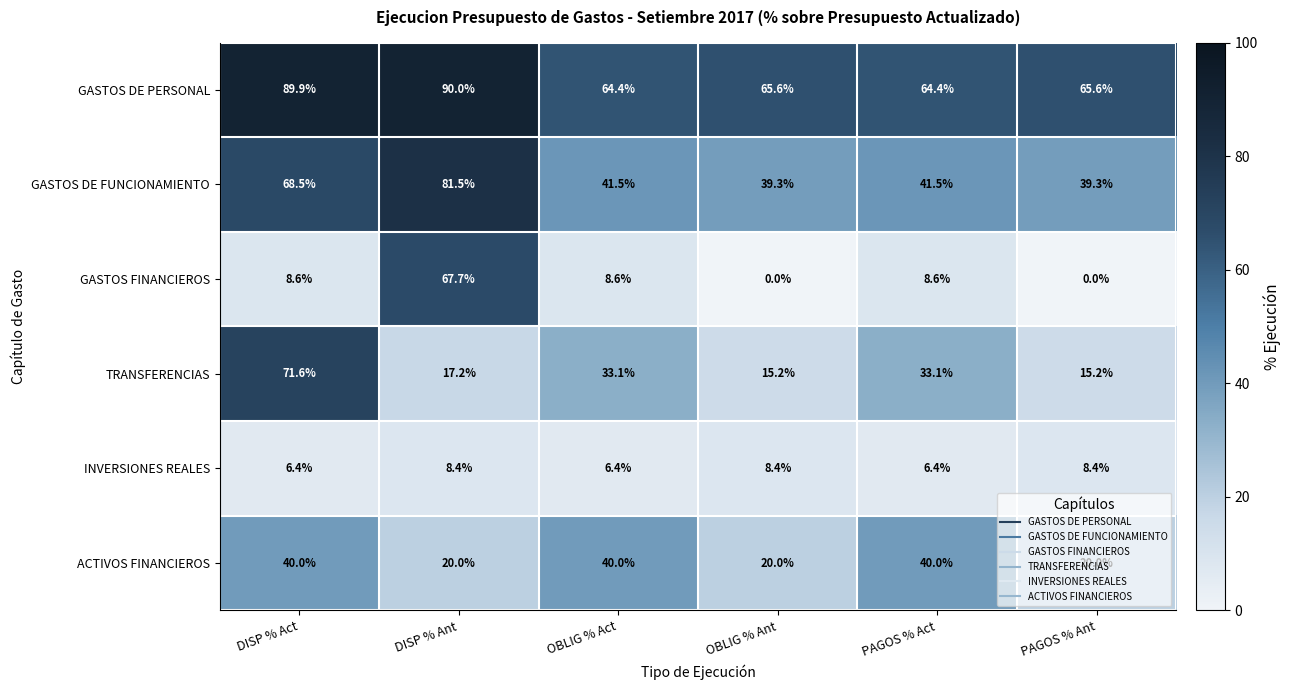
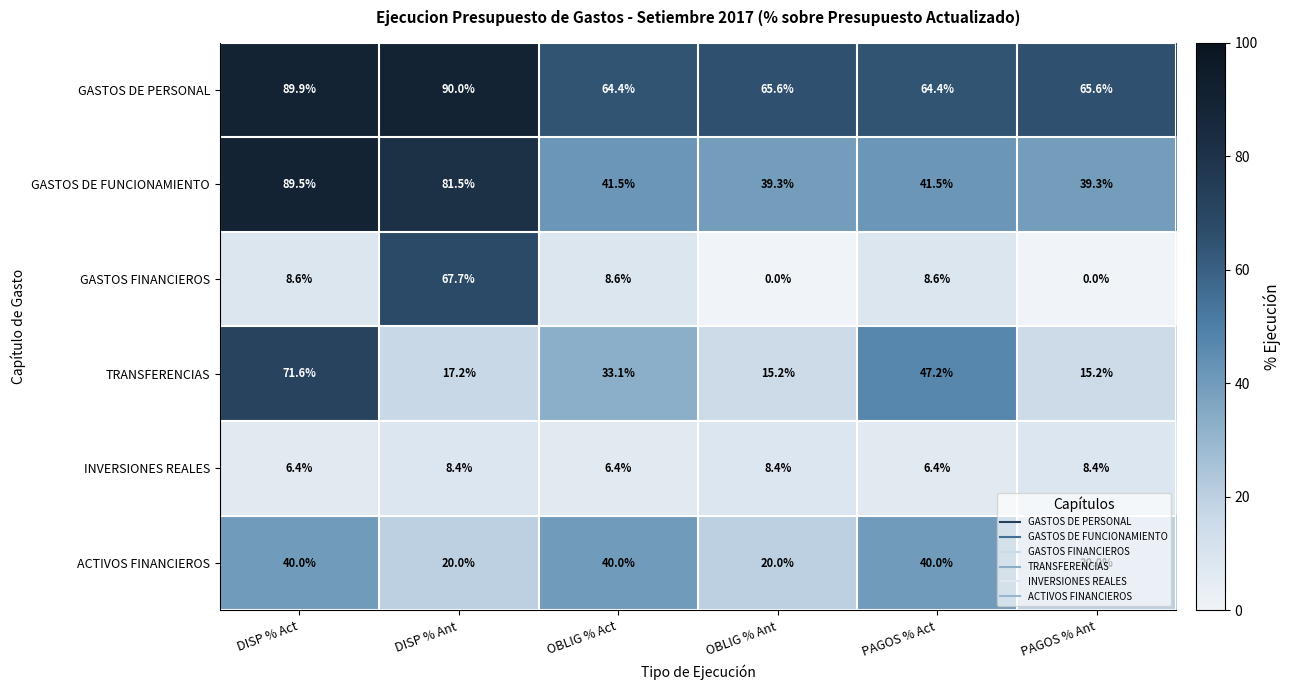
  {
    "GASTOS DE PERSONAL": {
      "DISP % Act": "89.9%",
      "DISP % Ant": "90.0%",
      "OBLIG % Act": "64.4%",
      "OBLIG % Ant": "65.6%",
      "PAGOS % Act": "64.4%",
      "PAGOS % Ant": "65.6%"
    },
    "GASTOS DE FUNCIONAMIENTO": {
-     "DISP % Act": "68.5%",
+     "DISP % Act": "89.5%",
      "DISP % Ant": "81.5%",
      "OBLIG % Act": "41.5%",
      "OBLIG % Ant": "39.3%",
      "PAGOS % Act": "41.5%",
      "PAGOS % Ant": "39.3%"
    },
    "GASTOS FINANCIEROS": {
      "DISP % Act": "8.6%",
      "DISP % Ant": "67.7%",
      "OBLIG % Act": "8.6%",
      "OBLIG % Ant": "0.0%",
      "PAGOS % Act": "8.6%",
      "PAGOS % Ant": "0.0%"
    },
    "TRANSFERENCIAS": {
      "DISP % Act": "71.6%",
      "DISP % Ant": "17.2%",
      "OBLIG % Act": "33.1%",
      "OBLIG % Ant": "15.2%",
-     "PAGOS % Act": "33.1%",
+     "PAGOS % Act": "47.2%",
      "PAGOS % Ant": "15.2%"
    },
    "INVERSIONES REALES": {
      "DISP % Act": "6.4%",
      "DISP % Ant": "8.4%",
      "OBLIG % Act": "6.4%",
      "OBLIG % Ant": "8.4%",
      "PAGOS % Act": "6.4%",
      "PAGOS % Ant": "8.4%"
    },
    "ACTIVOS FINANCIEROS": {
      "DISP % Act": "40.0%",
      "DISP % Ant": "20.0%",
      "OBLIG % Act": "40.0%",
      "OBLIG % Ant": "20.0%",
      "PAGOS % Act": "40.0%"
    }
  }
